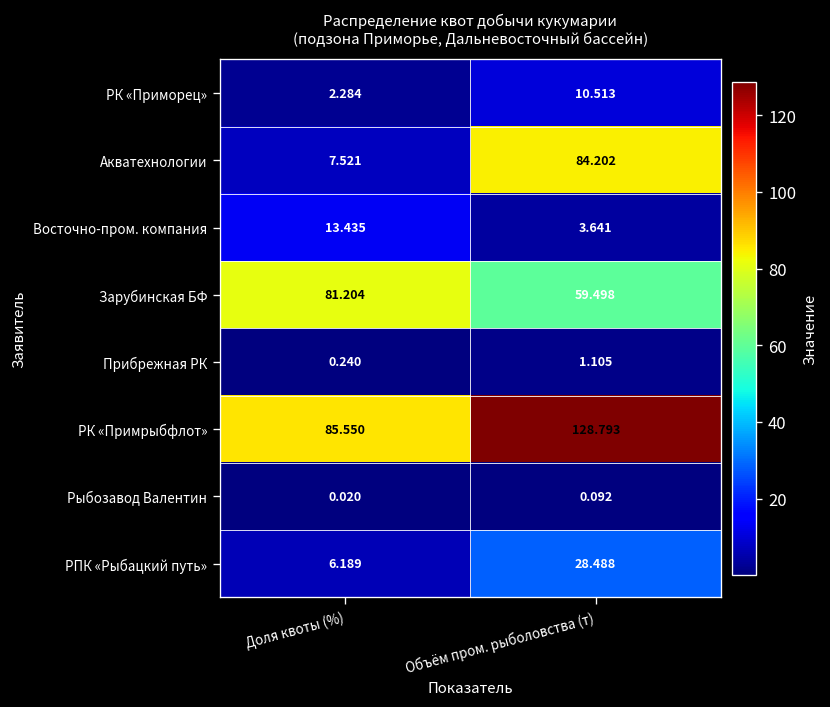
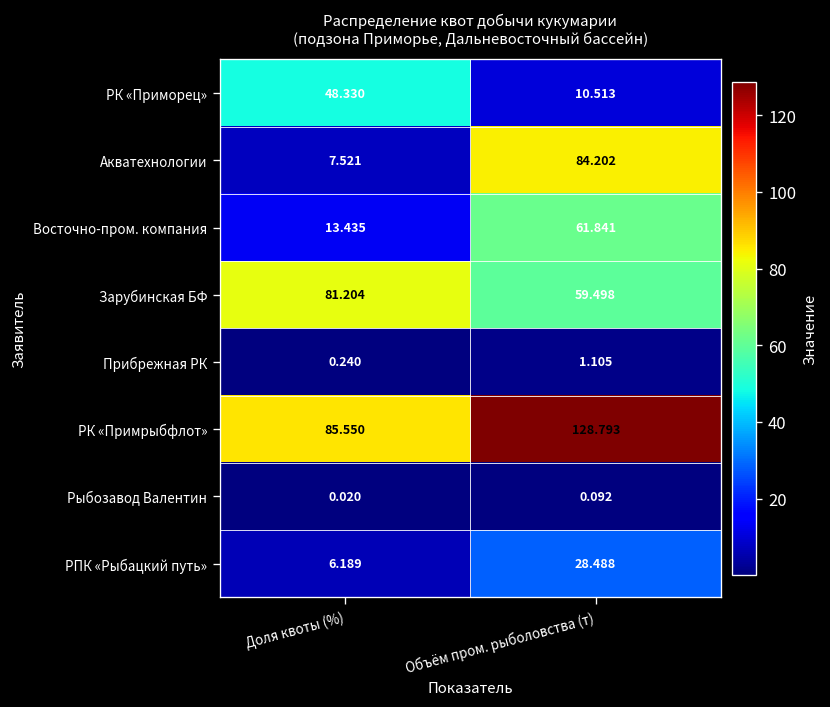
  {
    "РК «Приморец»": {
-     "Доля квоты (%)": 2.284,
+     "Доля квоты (%)": 48.330,
      "Объём пром. рыболовства (т)": 10.513
    },
    "Акватехнологии": {
      "Доля квоты (%)": 7.521,
      "Объём пром. рыболовства (т)": 84.202
    },
    "Восточно-пром. компания": {
      "Доля квоты (%)": 13.435,
-     "Объём пром. рыболовства (т)": 3.641
+     "Объём пром. рыболовства (т)": 61.841
    },
    "Зарубинская БФ": {
      "Доля квоты (%)": 81.204,
      "Объём пром. рыболовства (т)": 59.498
    },
    "Прибрежная РК": {
      "Доля квоты (%)": 0.240,
      "Объём пром. рыболовства (т)": 1.105
    },
    "РК «Примрыбфлот»": {
      "Доля квоты (%)": 85.550,
      "Объём пром. рыболовства (т)": 128.793
    },
    "Рыбозавод Валентин": {
      "Доля квоты (%)": 0.020,
      "Объём пром. рыболовства (т)": 0.092
    },
    "РПК «Рыбацкий путь»": {
      "Доля квоты (%)": 6.189,
      "Объём пром. рыболовства (т)": 28.488
    }
  }
